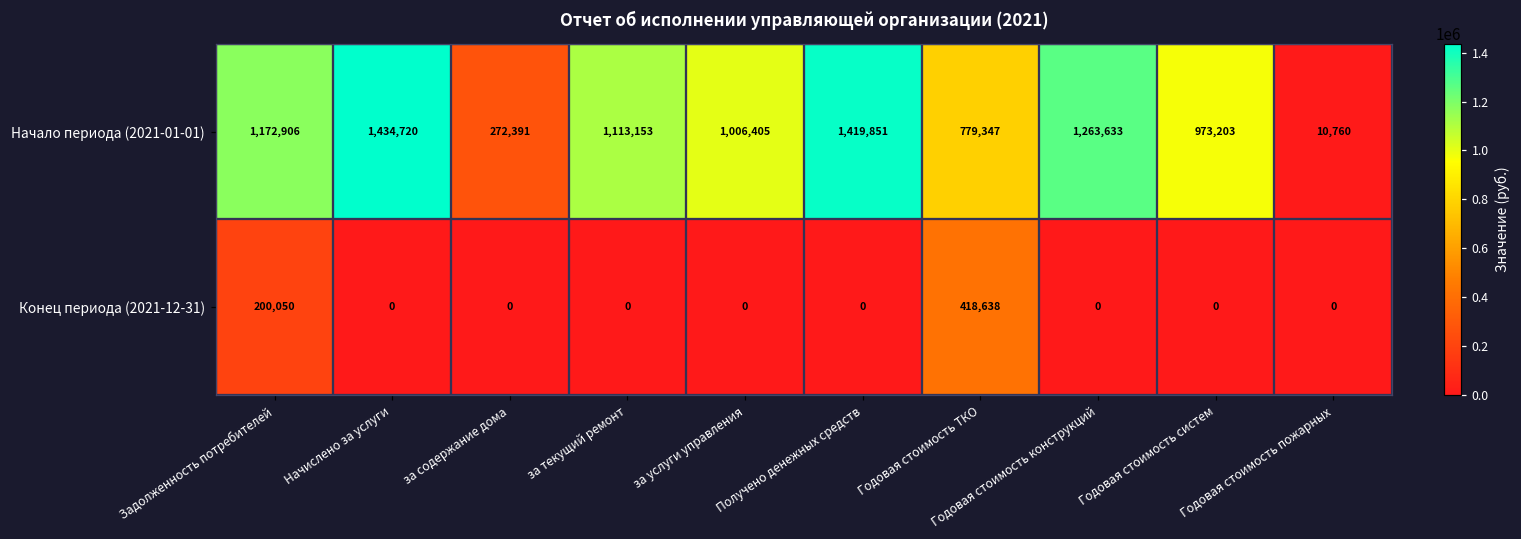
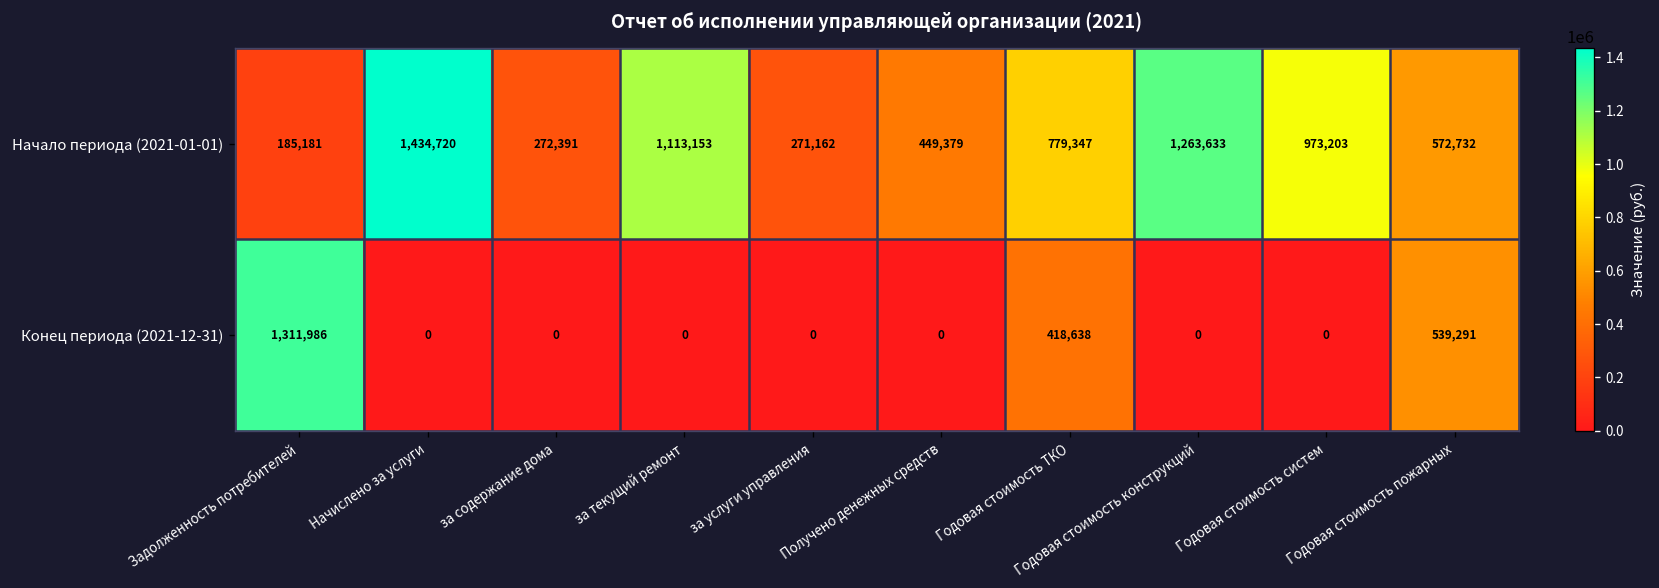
  {
    "Начало периода (2021-01-01)": {
-     "Задолженность потребителей": "1,172,906",
+     "Задолженность потребителей": "185,181",
      "Начислено за услуги": "1,434,720",
      "за содержание дома": "272,391",
      "за текущий ремонт": "1,113,153",
-     "за услуги управления": "1,006,405",
-     "Получено денежных средств": "1,419,851",
+     "за услуги управления": "271,162",
+     "Получено денежных средств": "449,379",
      "Годовая стоимость ТКО": "779,347",
      "Годовая стоимость конструкций": "1,263,633",
      "Годовая стоимость систем": "973,203",
-     "Годовая стоимость пожарных": "10,760"
+     "Годовая стоимость пожарных": "572,732"
    },
    "Конец периода (2021-12-31)": {
-     "Задолженность потребителей": "200,050",
+     "Задолженность потребителей": "1,311,986",
      "Начислено за услуги": "0",
      "за содержание дома": "0",
      "за текущий ремонт": "0",
      "за услуги управления": "0",
      "Получено денежных средств": "0",
      "Годовая стоимость ТКО": "418,638",
      "Годовая стоимость конструкций": "0",
      "Годовая стоимость систем": "0",
-     "Годовая стоимость пожарных": "0"
+     "Годовая стоимость пожарных": "539,291"
    }
  }
